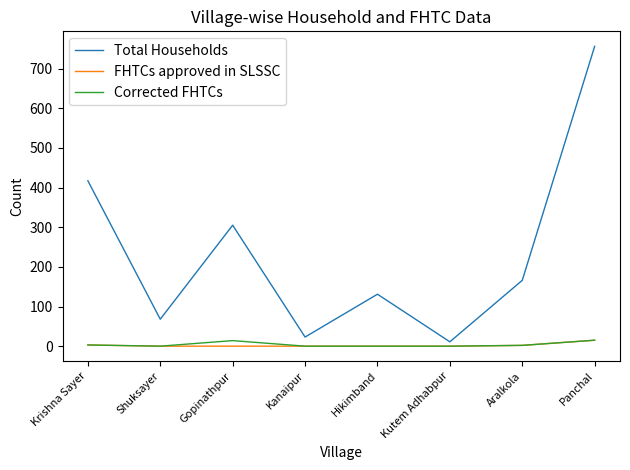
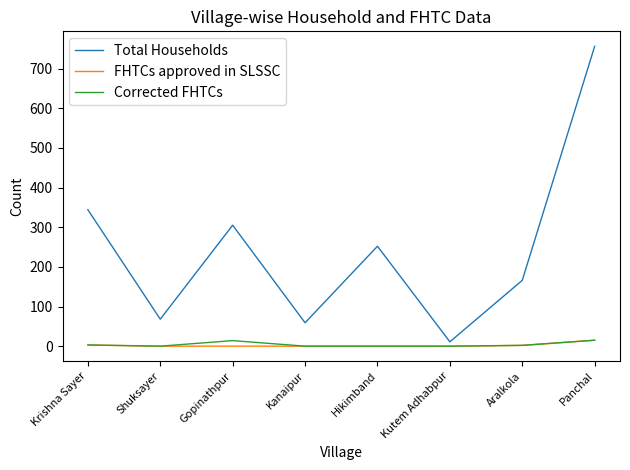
  {
    "Total Households": {
-     "Krishna Sayer": 420,
+     "Krishna Sayer": 340,
      "Shuksayer": 70,
      "Gopinathpur": 310,
-     "Kanaipur": 20,
-     "Hikimband": 130,
+     "Kanaipur": 60,
+     "Hikimband": 250,
      "Kutem Adhabpur": 10,
      "Aralkola": 170,
      "Panchal": 760
    },
    "FHTCs approved in SLSSC": {
      "Gopinathpur": 0
    },
    "Corrected FHTCs": {
      "Gopinathpur": 10
    }
  }
